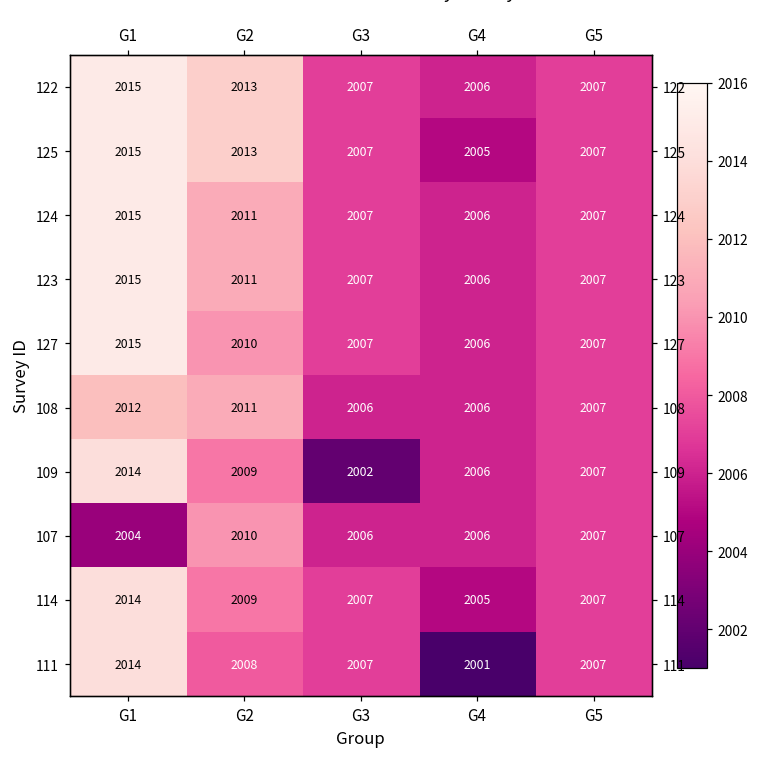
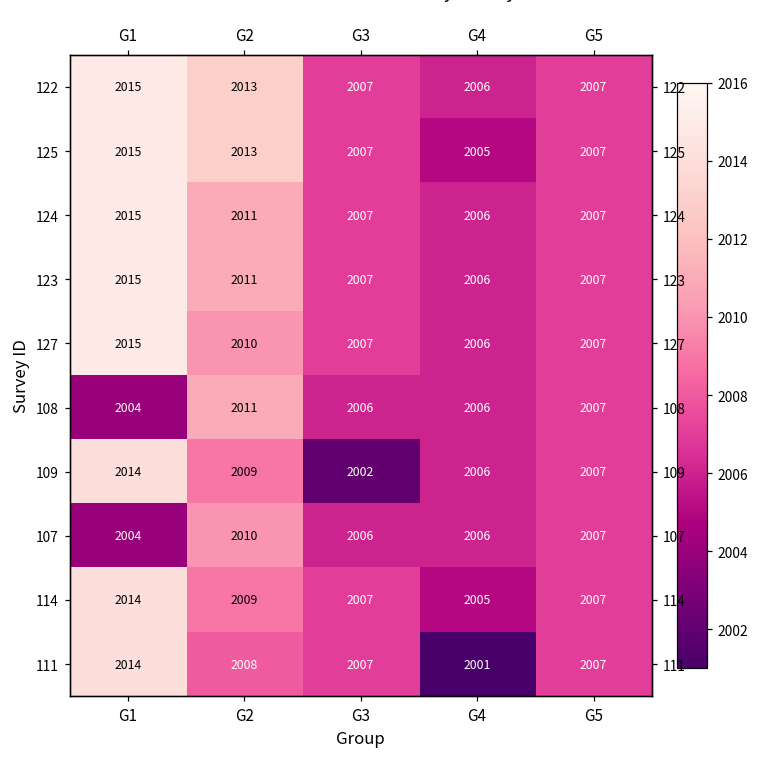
  {
    "122": {
      "G1": 2015,
      "G2": 2013,
      "G3": 2007,
      "G4": 2006,
      "G5": 2007
    },
    "125": {
      "G1": 2015,
      "G2": 2013,
      "G3": 2007,
      "G4": 2005,
      "G5": 2007
    },
    "124": {
      "G1": 2015,
      "G2": 2011,
      "G3": 2007,
      "G4": 2006,
      "G5": 2007
    },
    "123": {
      "G1": 2015,
      "G2": 2011,
      "G3": 2007,
      "G4": 2006,
      "G5": 2007
    },
    "127": {
      "G1": 2015,
      "G2": 2010,
      "G3": 2007,
      "G4": 2006,
      "G5": 2007
    },
    "108": {
-     "G1": 2012,
+     "G1": 2004,
      "G2": 2011,
      "G3": 2006,
      "G4": 2006,
      "G5": 2007
    },
    "109": {
      "G1": 2014,
      "G2": 2009,
      "G3": 2002,
      "G4": 2006,
      "G5": 2007
    },
    "107": {
      "G1": 2004,
      "G2": 2010,
      "G3": 2006,
      "G4": 2006,
      "G5": 2007
    },
    "114": {
      "G1": 2014,
      "G2": 2009,
      "G3": 2007,
      "G4": 2005,
      "G5": 2007
    },
    "111": {
      "G1": 2014,
      "G2": 2008,
      "G3": 2007,
      "G4": 2001,
      "G5": 2007
    }
  }
